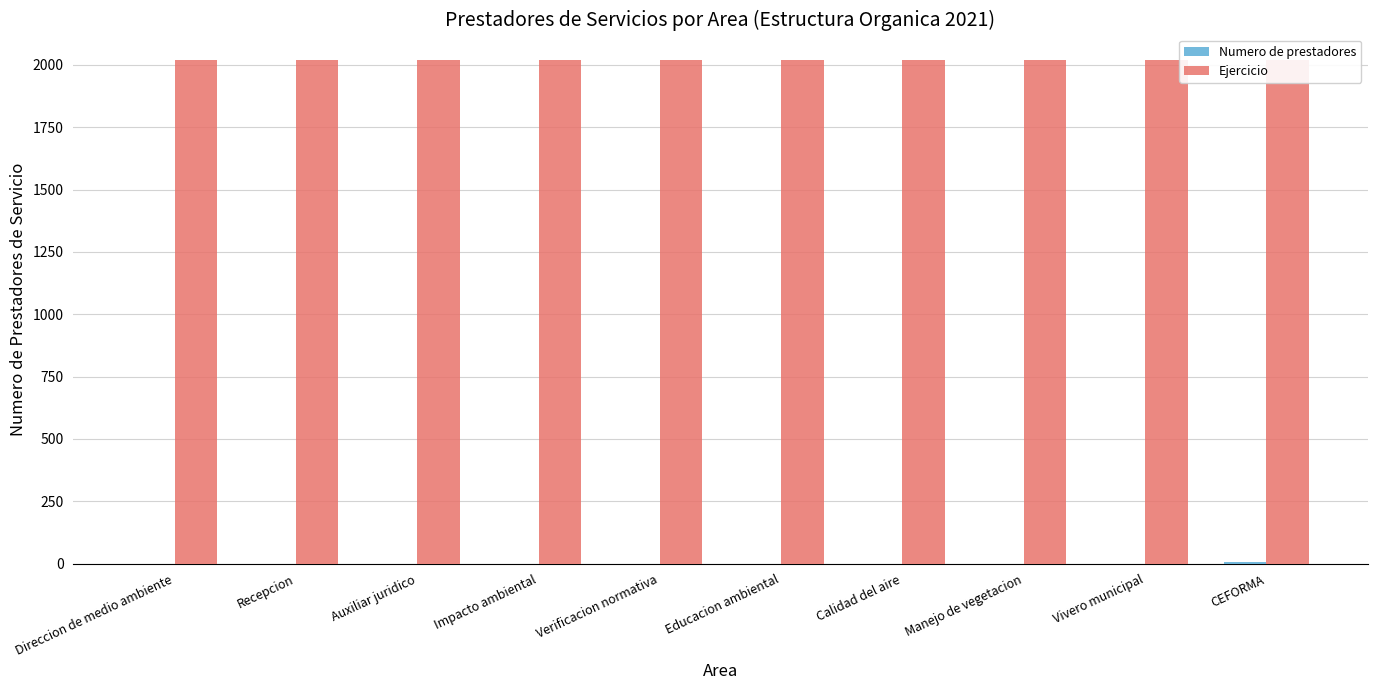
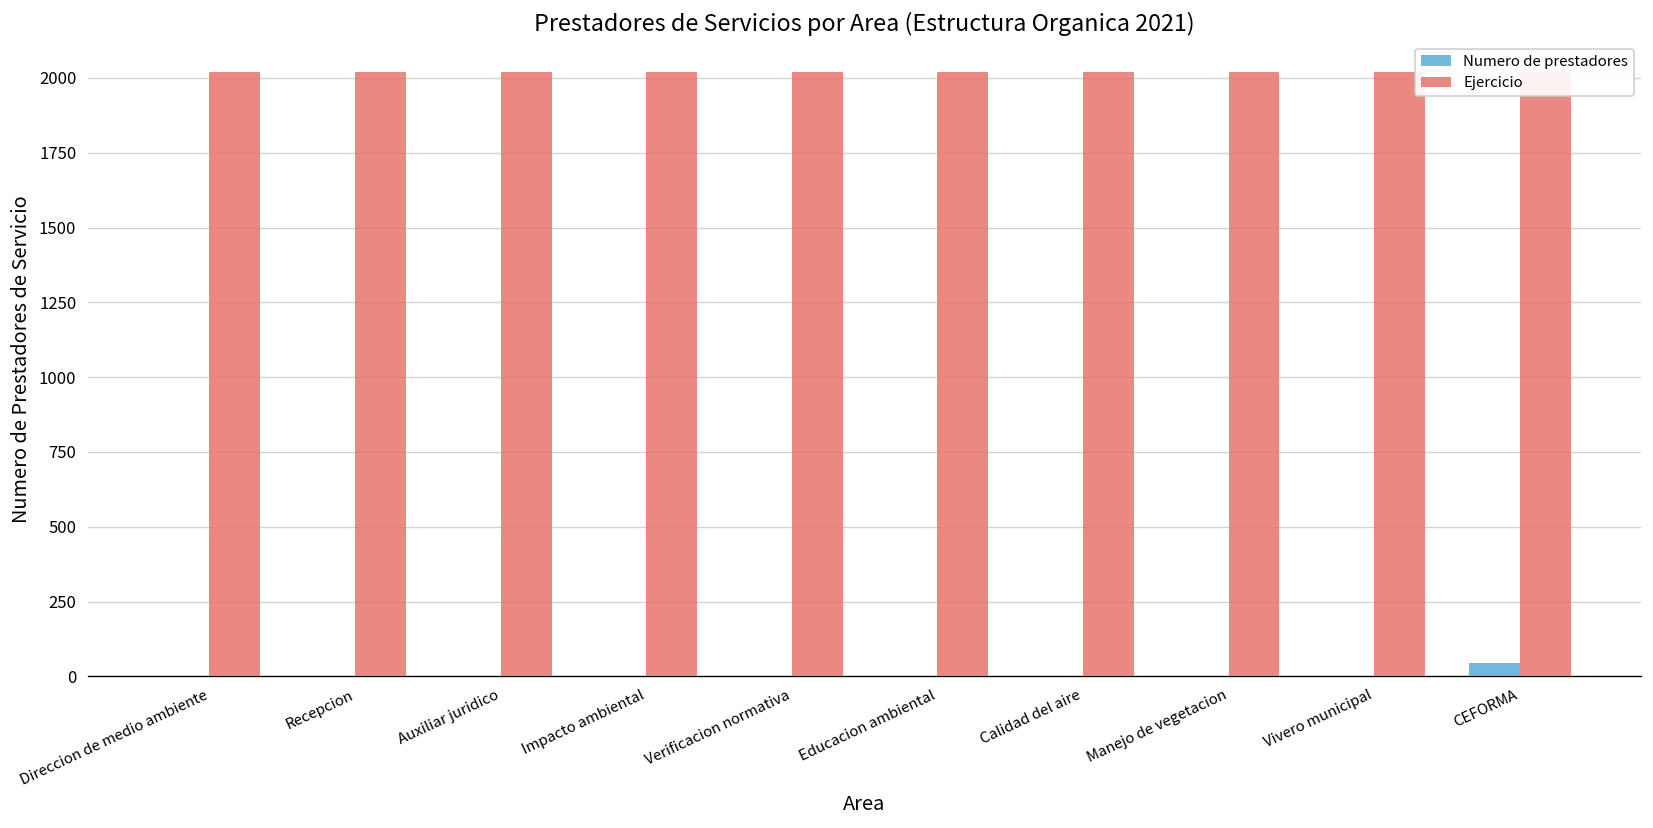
  {
    "Numero de prestadores": {
      "Direccion de medio ambiente": 0,
      "Recepcion": 0,
      "Auxiliar juridico": 0,
      "Impacto ambiental": 0,
      "Verificacion normativa": 0,
      "Educacion ambiental": 0,
      "Calidad del aire": 0,
      "Manejo de vegetacion": 0,
      "Vivero municipal": 0,
-     "CEFORMA": 10
+     "CEFORMA": 50
    },
    "Ejercicio": {
      "Direccion de medio ambiente": 2020,
      "Recepcion": 2020,
      "Auxiliar juridico": 2020,
      "Impacto ambiental": 2020,
      "Verificacion normativa": 2020,
      "Educacion ambiental": 2020,
      "Calidad del aire": 2020,
      "Manejo de vegetacion": 2020,
      "Vivero municipal": 2020
    }
  }
